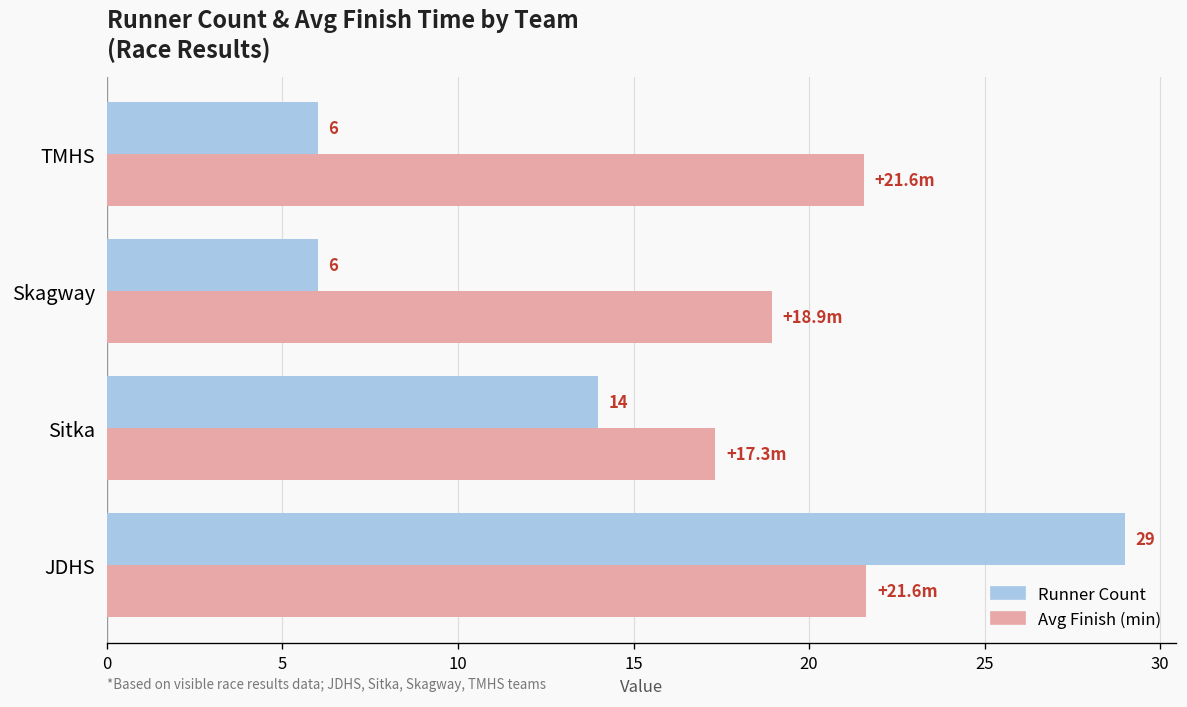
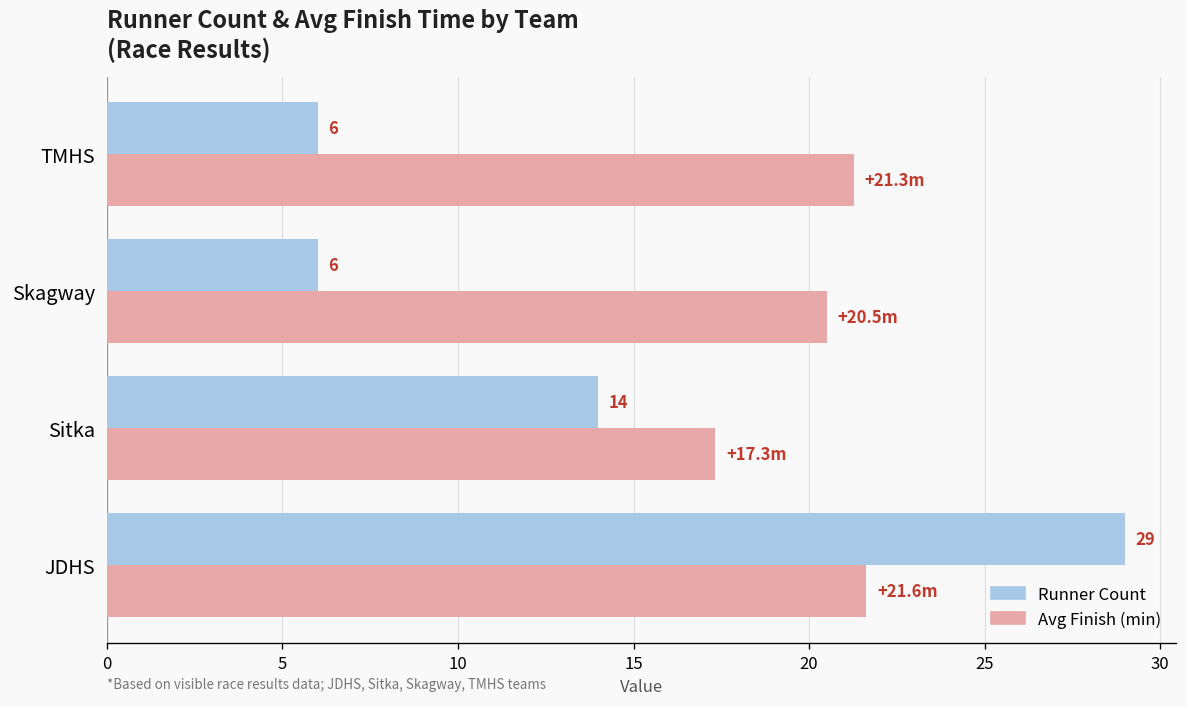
  {
    "Runner Count": {
      "TMHS": "6",
      "Skagway": "6",
      "Sitka": "14",
      "JDHS": "29"
    },
    "Avg Finish (min)": {
-     "TMHS": "+21.6m",
-     "Skagway": "+18.9m",
+     "TMHS": "+21.3m",
+     "Skagway": "+20.5m",
      "Sitka": "+17.3m",
      "JDHS": "+21.6m"
    }
  }
